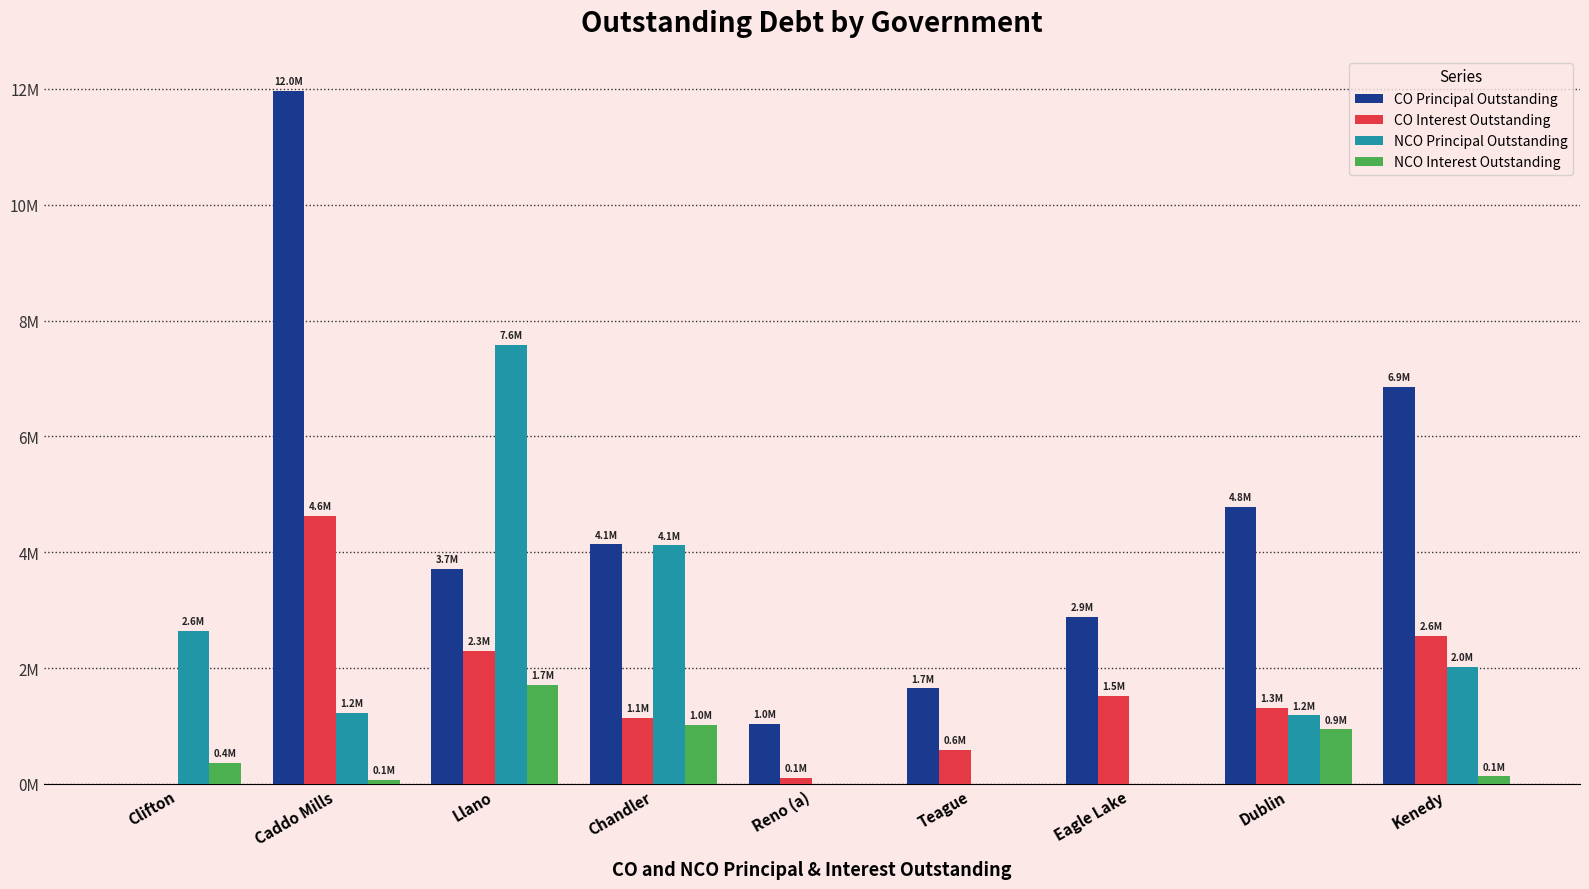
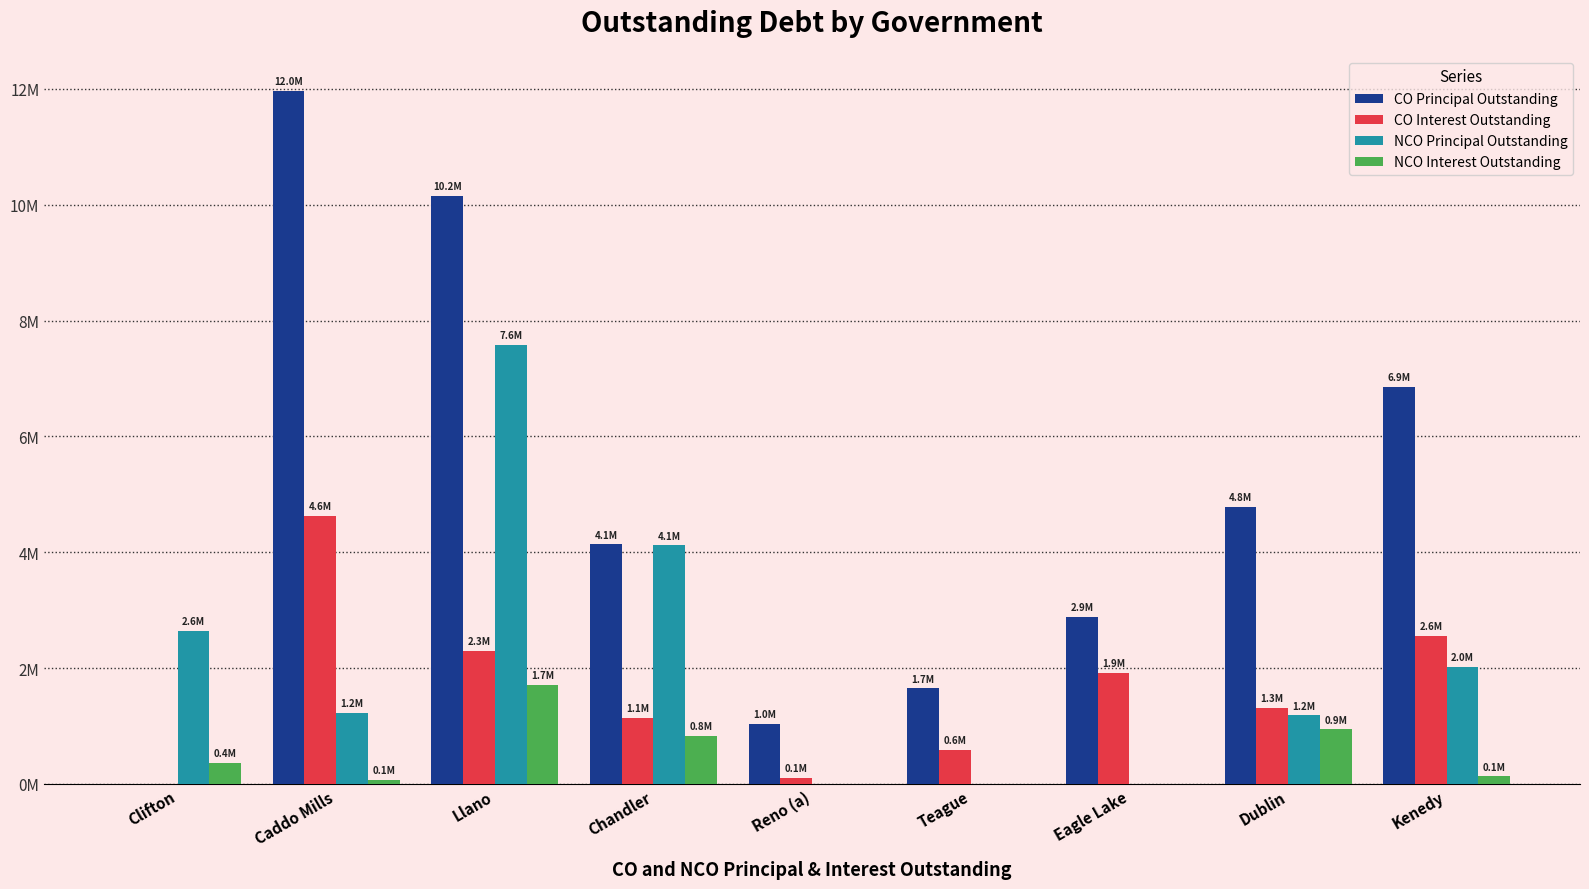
  {
    "CO Principal Outstanding": {
      "Caddo Mills": "12.0M",
-     "Llano": "3.7M",
+     "Llano": "10.2M",
      "Chandler": "4.1M",
      "Reno (a)": "1.0M",
      "Teague": "1.7M",
      "Eagle Lake": "2.9M",
      "Dublin": "4.8M",
      "Kenedy": "6.9M"
    },
    "CO Interest Outstanding": {
      "Caddo Mills": "4.6M",
      "Llano": "2.3M",
      "Chandler": "1.1M",
      "Reno (a)": "0.1M",
      "Teague": "0.6M",
-     "Eagle Lake": "1.5M",
+     "Eagle Lake": "1.9M",
      "Dublin": "1.3M",
      "Kenedy": "2.6M"
    },
    "NCO Principal Outstanding": {
      "Clifton": "2.6M",
      "Caddo Mills": "1.2M",
      "Llano": "7.6M",
      "Chandler": "4.1M",
      "Dublin": "1.2M",
      "Kenedy": "2.0M"
    },
    "NCO Interest Outstanding": {
      "Clifton": "0.4M",
      "Caddo Mills": "0.1M",
      "Llano": "1.7M",
-     "Chandler": "1.0M",
+     "Chandler": "0.8M",
      "Dublin": "0.9M",
      "Kenedy": "0.1M"
    }
  }
